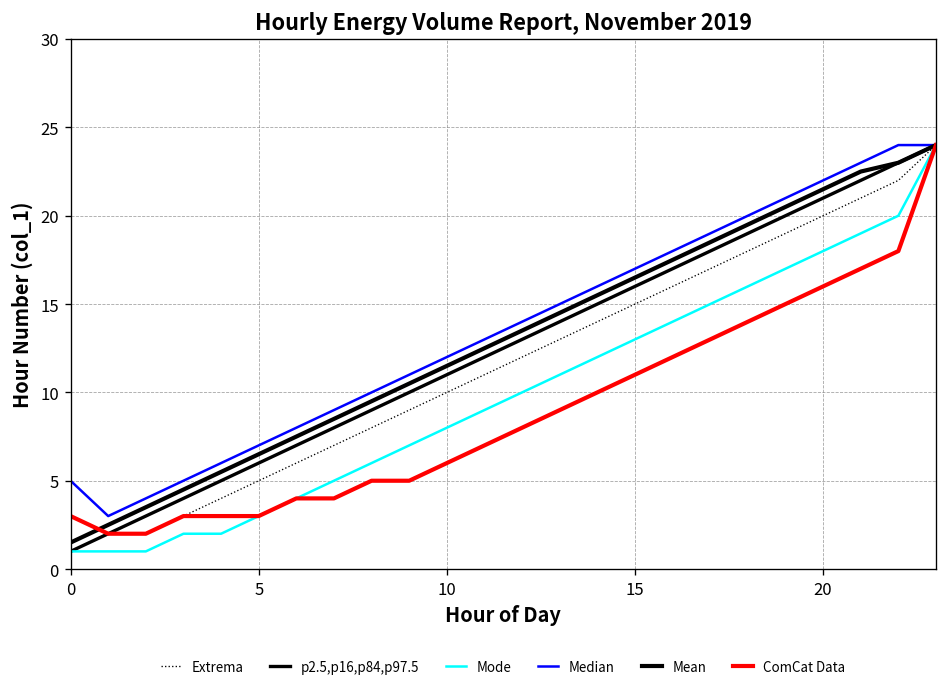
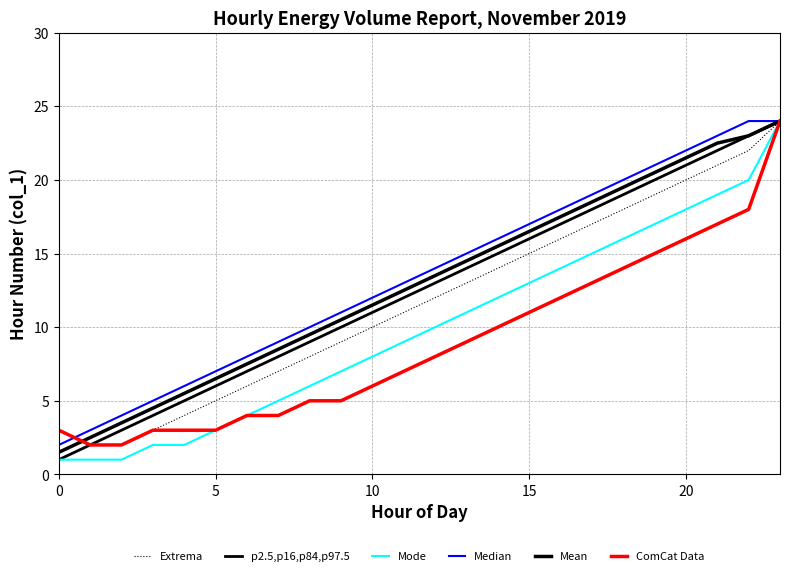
  {
    "Median": {
-     "0": 5
+     "0": 2
    },
    "ComCat Data": {
      "0": 3
    }
  }
